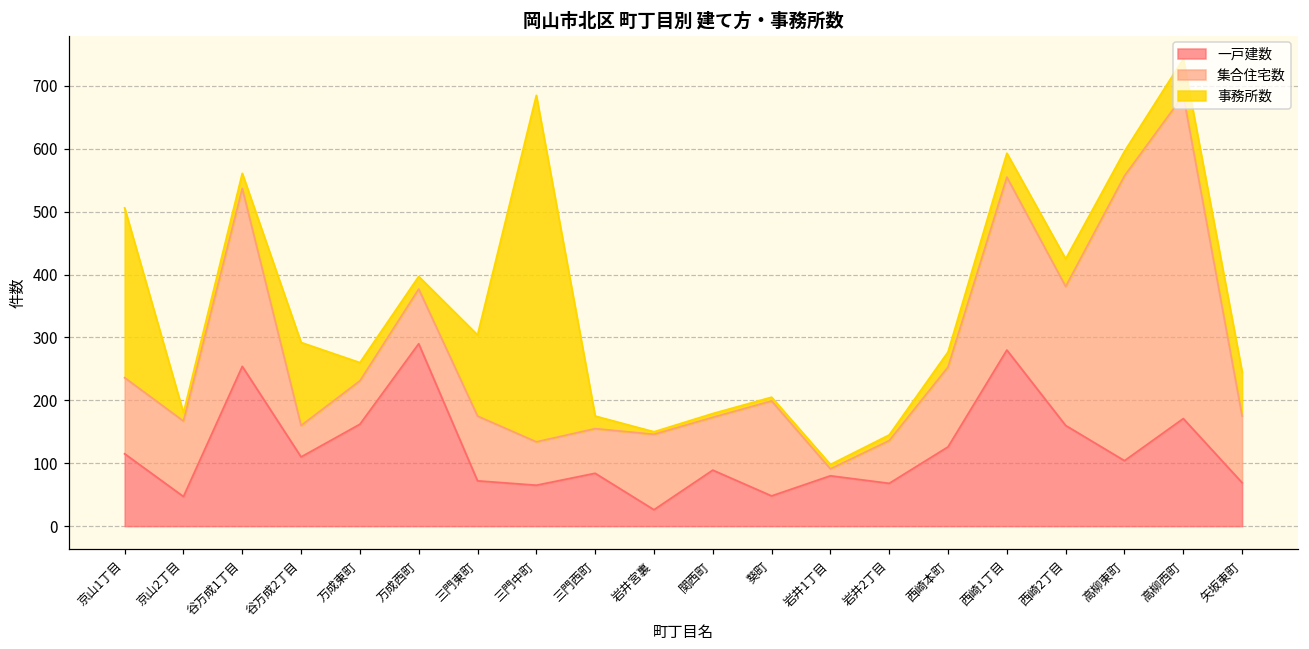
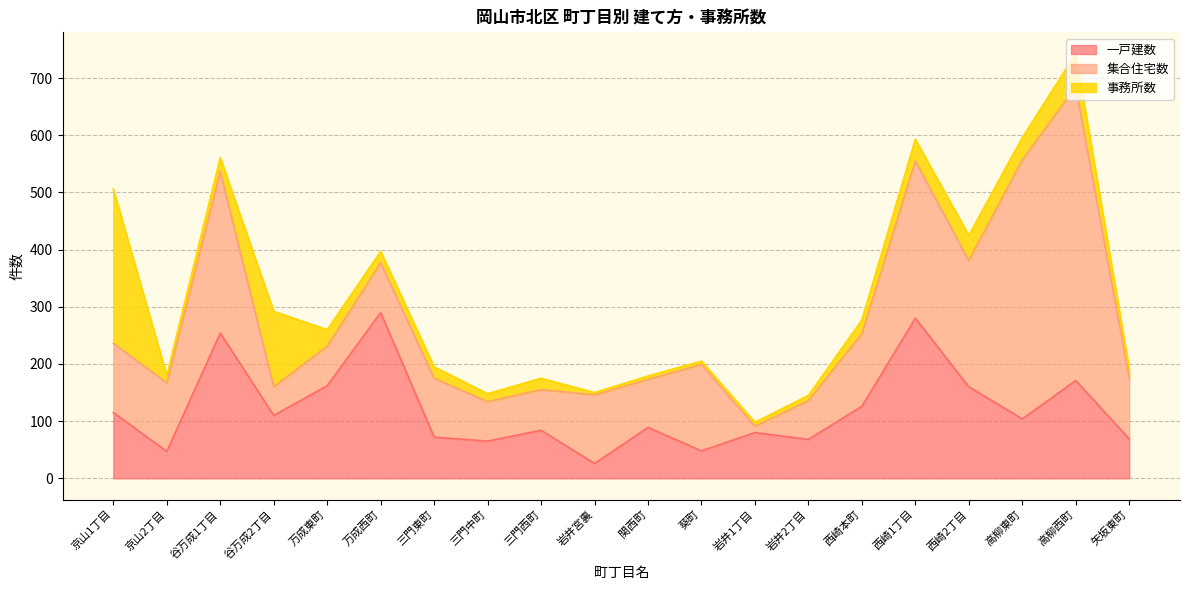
  {
    "事務所数": {
      "京山1丁目": 270,
      "京山2丁目": 10,
      "谷万成1丁目": 20,
      "谷万成2丁目": 130,
      "万成東町": 30,
      "万成西町": 20,
-     "三門東町": 130,
-     "三門中町": 550,
+     "三門東町": 20,
+     "三門中町": 10,
      "三門西町": 20,
      "関西町": 10,
      "葵町": 10,
      "岩井1丁目": 10,
      "岩井2丁目": 10,
      "西崎本町": 20,
      "西崎1丁目": 40,
      "西崎2丁目": 40,
      "高柳東町": 40,
-     "矢坂東町": 70
+     "矢坂東町": 20
    }
  }
